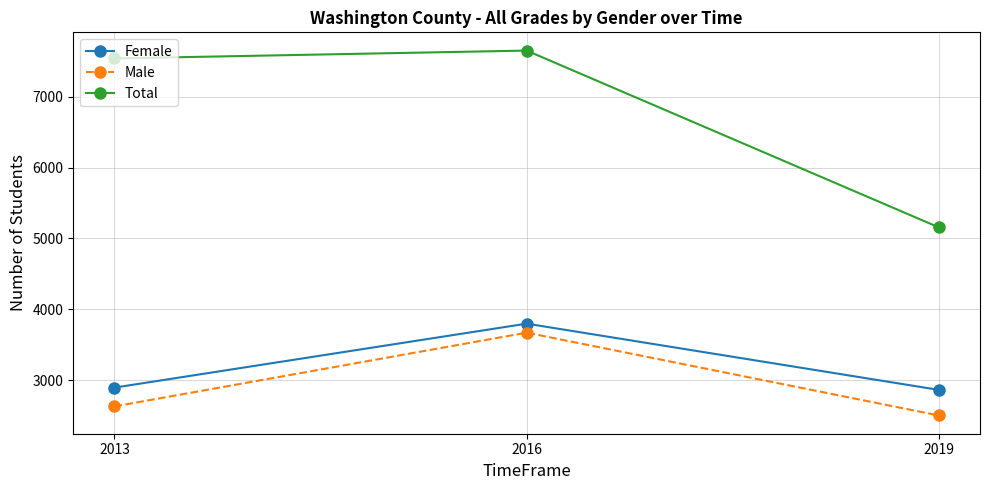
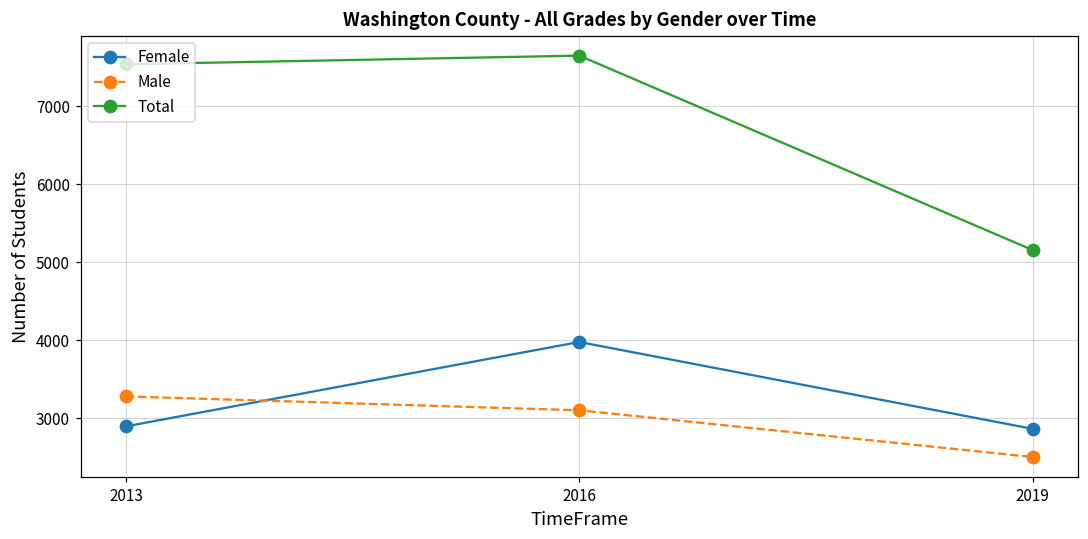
  {
    "Female": {
      "2013": 2900,
-     "2016": 3800,
+     "2016": 4000,
      "2019": 2900
    },
    "Male": {
-     "2013": 2600,
-     "2016": 3700,
+     "2013": 3300,
+     "2016": 3100,
      "2019": 2500
    },
    "Total": {
      "2016": 7600,
      "2019": 5200
    }
  }
